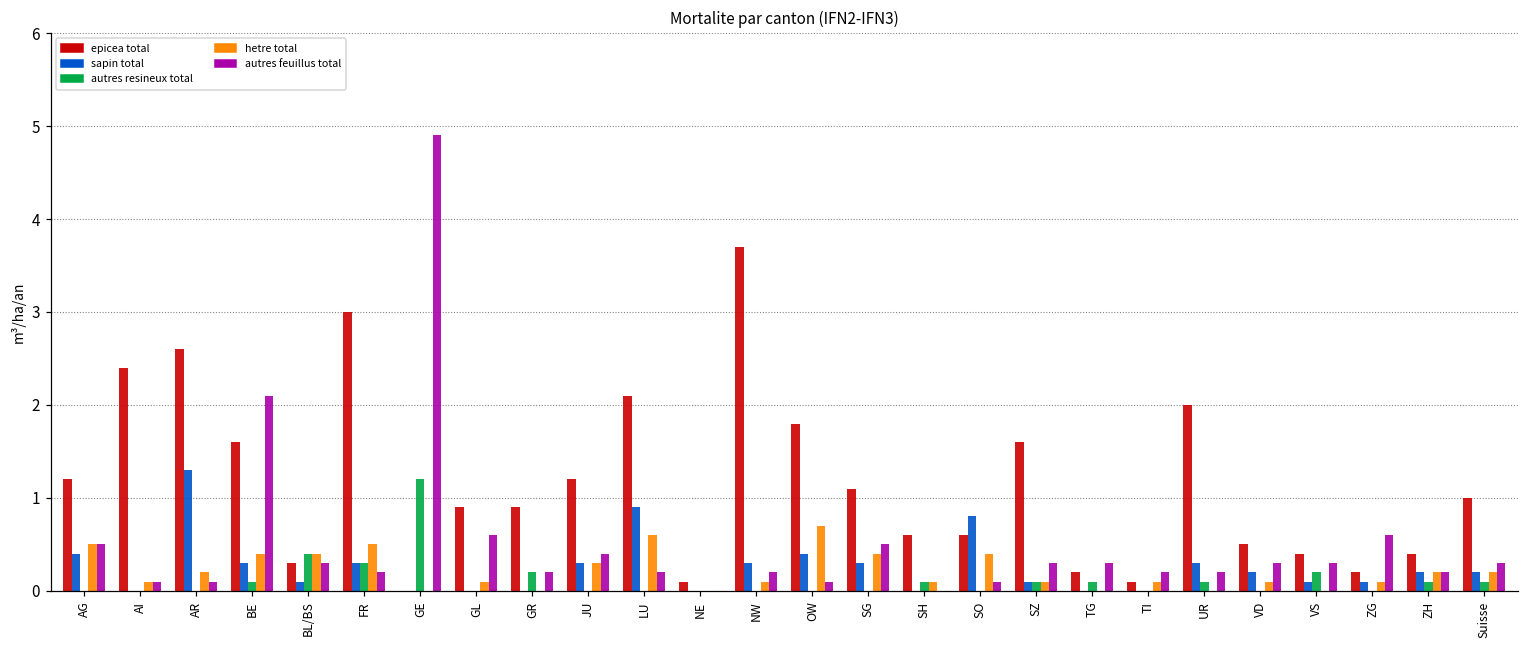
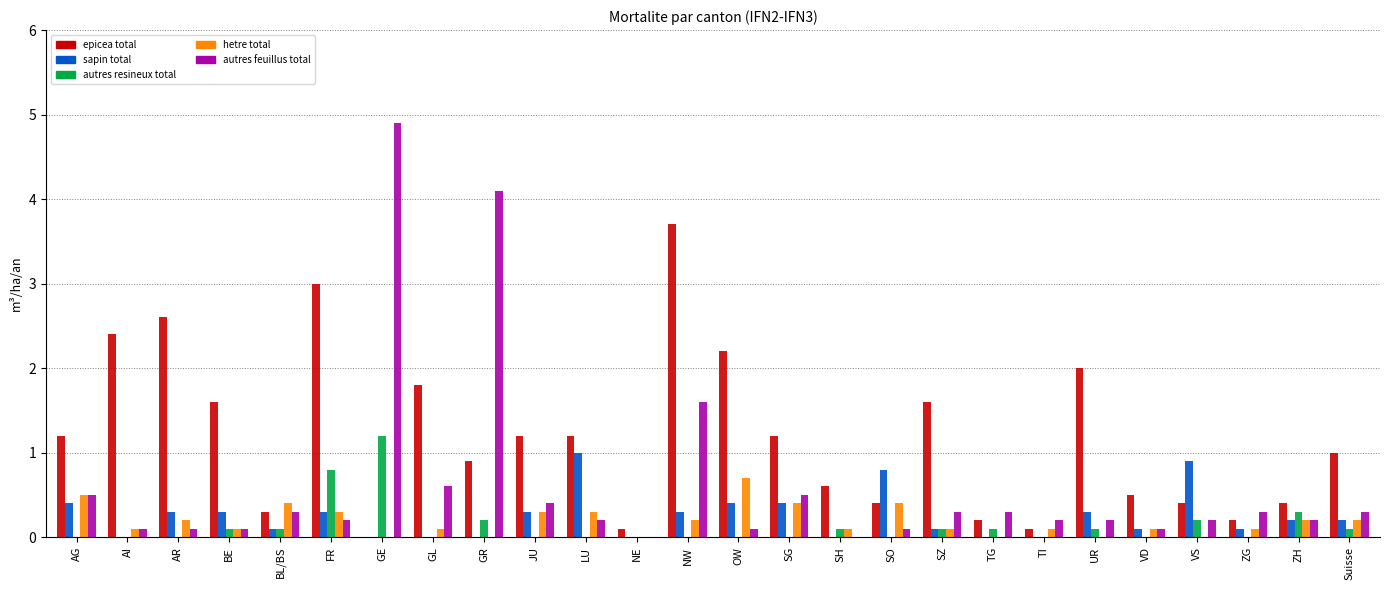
  {
    "epicea total": {
      "AG": 1.2,
      "AI": 2.4,
      "AR": 2.6,
      "BE": 1.6,
      "BL/BS": 0.3,
      "FR": 3.0,
      "GE": 0.0,
-     "GL": 0.9,
+     "GL": 1.8,
      "GR": 0.9,
      "JU": 1.2,
-     "LU": 2.1,
+     "LU": 1.2,
      "NE": 0.1,
      "NW": 3.7,
-     "OW": 1.8,
-     "SG": 1.1,
+     "OW": 2.2,
+     "SG": 1.2,
      "SH": 0.6,
-     "SO": 0.6,
+     "SO": 0.4,
      "SZ": 1.6,
      "TG": 0.2,
      "TI": 0.1,
      "UR": 2.0,
      "VD": 0.5,
      "VS": 0.4,
      "ZG": 0.2,
      "ZH": 0.4,
      "Suisse": 1.0
    },
    "sapin total": {
      "AG": 0.4,
      "AI": 0.0,
-     "AR": 1.3,
+     "AR": 0.3,
      "BE": 0.3,
      "BL/BS": 0.1,
      "FR": 0.3,
      "GE": 0.0,
      "GL": 0.0,
      "GR": 0.0,
      "JU": 0.3,
-     "LU": 0.9,
+     "LU": 1.0,
      "NE": 0.0,
      "NW": 0.3,
      "OW": 0.4,
-     "SG": 0.3,
+     "SG": 0.4,
      "SH": 0.0,
      "SO": 0.8,
      "SZ": 0.1,
      "TG": 0.0,
      "TI": 0.0,
      "UR": 0.3,
-     "VD": 0.2,
-     "VS": 0.1,
+     "VD": 0.1,
+     "VS": 0.9,
      "ZG": 0.1,
      "ZH": 0.2,
      "Suisse": 0.2
    },
    "autres resineux total": {
      "AG": 0.0,
      "AI": 0.0,
      "AR": 0.0,
      "BE": 0.1,
-     "BL/BS": 0.4,
-     "FR": 0.3,
+     "BL/BS": 0.1,
+     "FR": 0.8,
      "GE": 1.2,
      "GL": 0.0,
      "GR": 0.2,
      "JU": 0.0,
      "LU": 0.0,
      "NE": 0.0,
      "NW": 0.0,
      "OW": 0.0,
      "SG": 0.0,
      "SH": 0.1,
      "SO": 0.0,
      "SZ": 0.1,
      "TG": 0.1,
      "TI": 0.0,
      "UR": 0.1,
      "VD": 0.0,
      "VS": 0.2,
      "ZG": 0.0,
-     "ZH": 0.1,
+     "ZH": 0.3,
      "Suisse": 0.1
    },
    "hetre total": {
      "AG": 0.5,
      "AI": 0.1,
      "AR": 0.2,
-     "BE": 0.4,
+     "BE": 0.1,
      "BL/BS": 0.4,
-     "FR": 0.5,
+     "FR": 0.3,
      "GE": 0.0,
      "GL": 0.1,
      "GR": 0.0,
      "JU": 0.3,
-     "LU": 0.6,
+     "LU": 0.3,
      "NE": 0.0,
-     "NW": 0.1,
+     "NW": 0.2,
      "OW": 0.7,
      "SG": 0.4,
      "SH": 0.1,
      "SO": 0.4,
      "SZ": 0.1,
      "TG": 0.0,
      "TI": 0.1,
      "UR": 0.0,
      "VD": 0.1,
      "VS": 0.0,
      "ZG": 0.1,
      "ZH": 0.2,
      "Suisse": 0.2
    },
    "autres feuillus total": {
      "AG": 0.5,
      "AI": 0.1,
      "AR": 0.1,
-     "BE": 2.1,
+     "BE": 0.1,
      "BL/BS": 0.3,
      "FR": 0.2,
      "GE": 4.9,
      "GL": 0.6,
-     "GR": 0.2,
+     "GR": 4.1,
      "JU": 0.4,
      "LU": 0.2,
      "NE": 0.0,
-     "NW": 0.2,
+     "NW": 1.6,
      "OW": 0.1,
      "SG": 0.5,
      "SH": 0.0,
      "SO": 0.1,
      "SZ": 0.3,
      "TG": 0.3,
      "TI": 0.2,
      "UR": 0.2,
-     "VD": 0.3,
-     "VS": 0.3,
-     "ZG": 0.6,
+     "VD": 0.1,
+     "VS": 0.2,
+     "ZG": 0.3,
      "ZH": 0.2,
      "Suisse": 0.3
    }
  }
